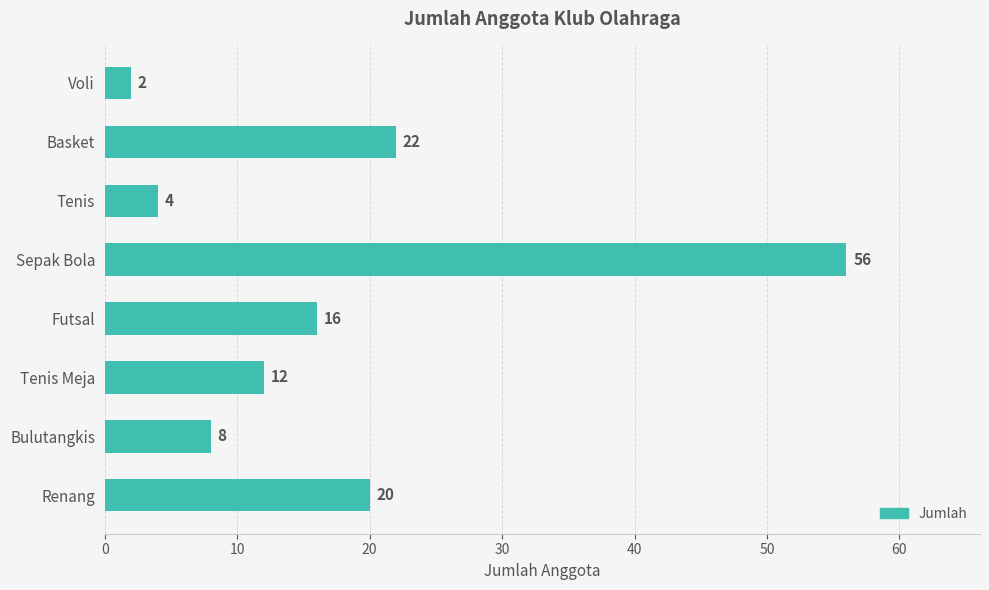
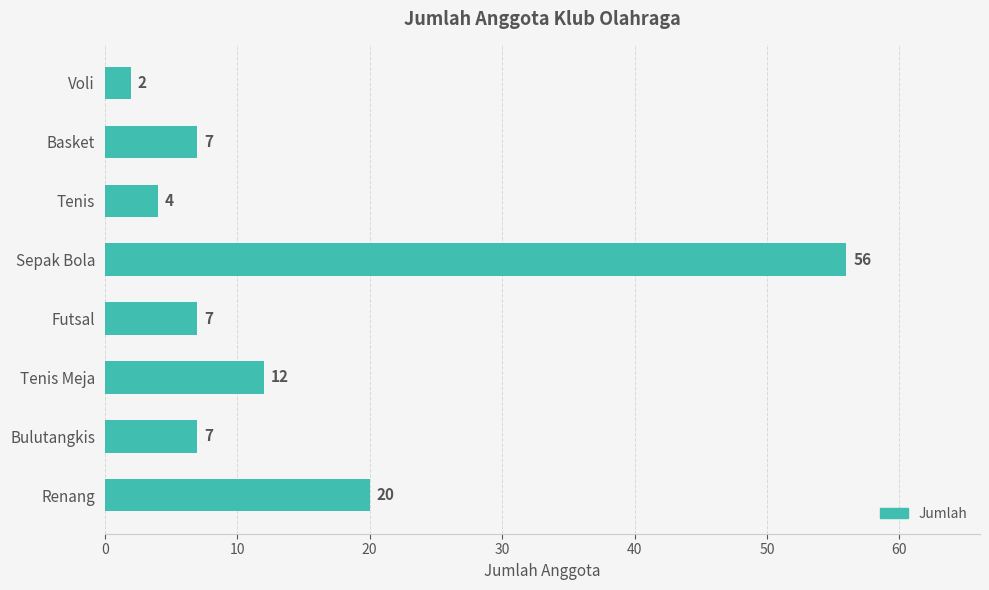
  {
    "Voli": 2,
-   "Basket": 22,
+   "Basket": 7,
    "Tenis": 4,
    "Sepak Bola": 56,
-   "Futsal": 16,
+   "Futsal": 7,
    "Tenis Meja": 12,
-   "Bulutangkis": 8,
+   "Bulutangkis": 7,
    "Renang": 20
  }
